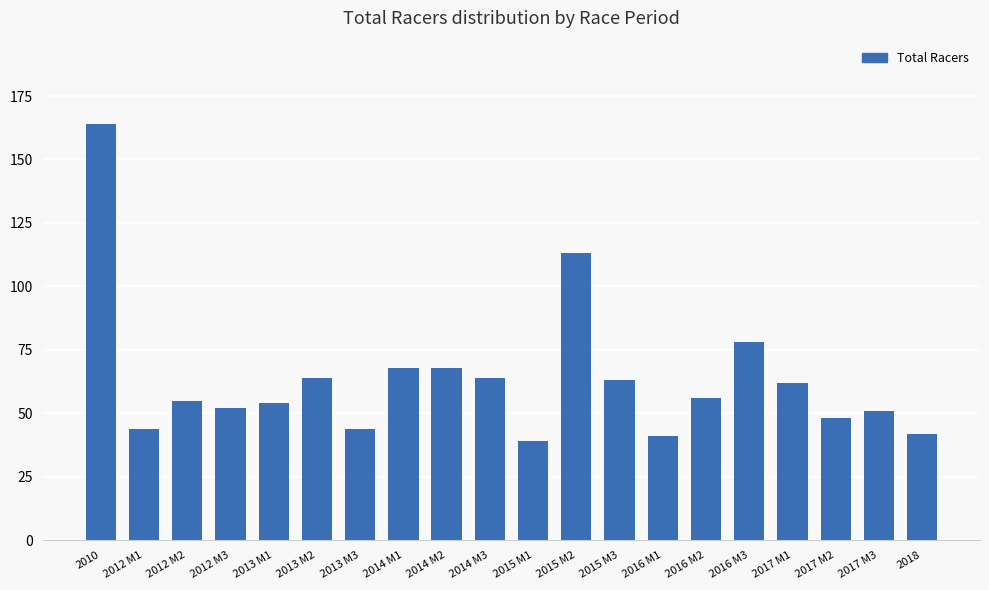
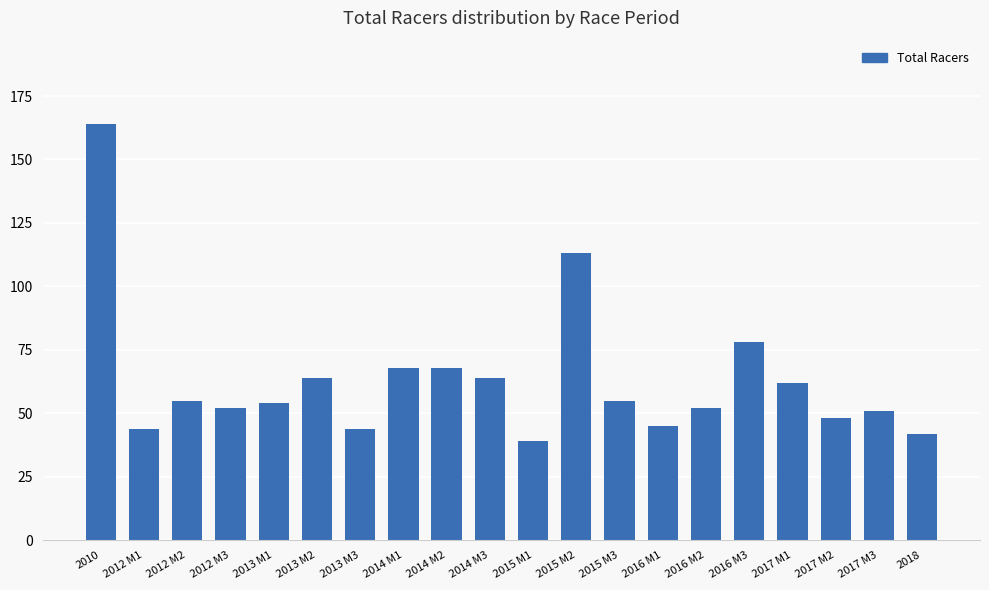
  {
    "2010": 164,
    "2012 M1": 44,
    "2012 M2": 55,
    "2012 M3": 52,
    "2013 M1": 54,
    "2013 M2": 64,
    "2013 M3": 44,
    "2014 M1": 68,
    "2014 M2": 68,
    "2014 M3": 64,
    "2015 M1": 39,
    "2015 M2": 113,
-   "2015 M3": 63,
-   "2016 M1": 41,
-   "2016 M2": 56,
+   "2015 M3": 55,
+   "2016 M1": 45,
+   "2016 M2": 52,
    "2016 M3": 78,
    "2017 M1": 62,
    "2017 M2": 48,
    "2017 M3": 51,
    "2018": 42
  }
